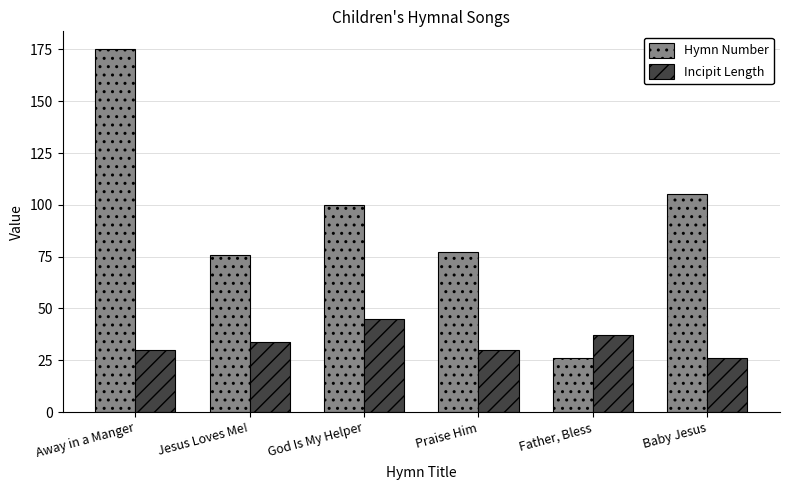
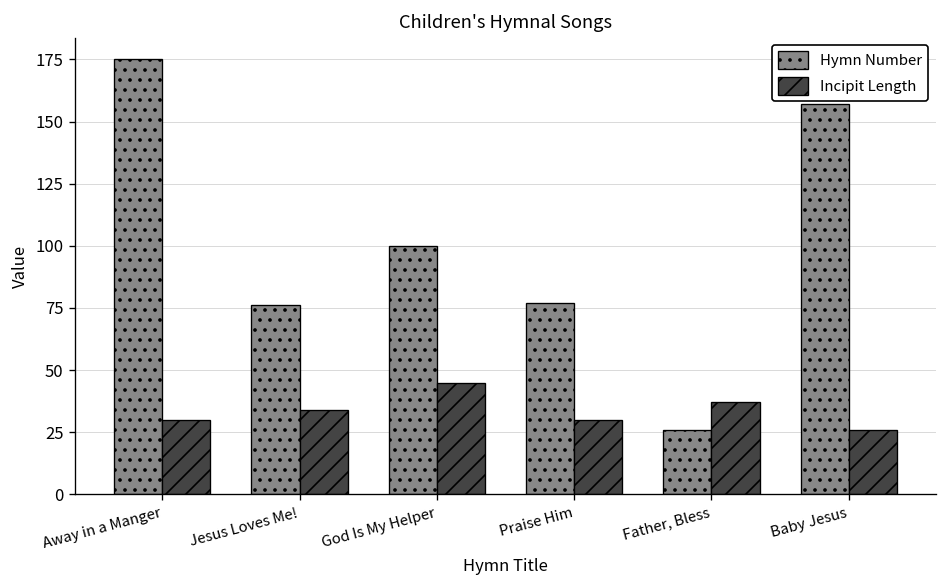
  {
    "Hymn Number": {
      "Away in a Manger": 175,
      "Jesus Loves Me!": 76,
      "God Is My Helper": 100,
      "Praise Him": 77,
      "Father, Bless": 26,
-     "Baby Jesus": 105
+     "Baby Jesus": 157
    },
    "Incipit Length": {
      "Away in a Manger": 30,
      "Jesus Loves Me!": 34,
      "God Is My Helper": 45,
      "Praise Him": 30,
      "Father, Bless": 37,
      "Baby Jesus": 26
    }
  }
